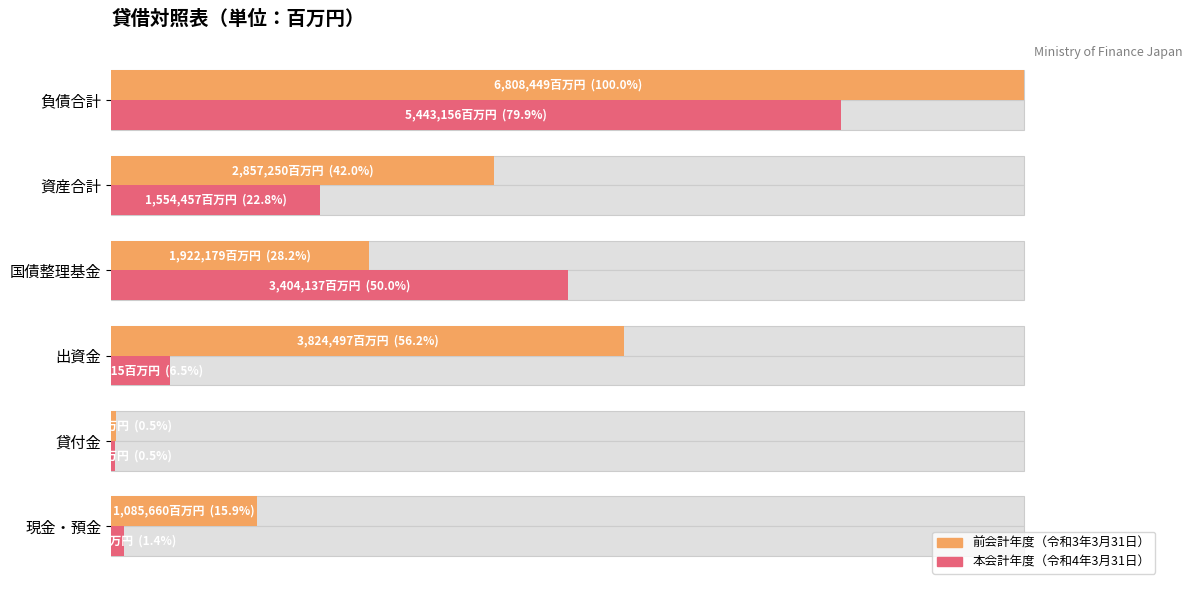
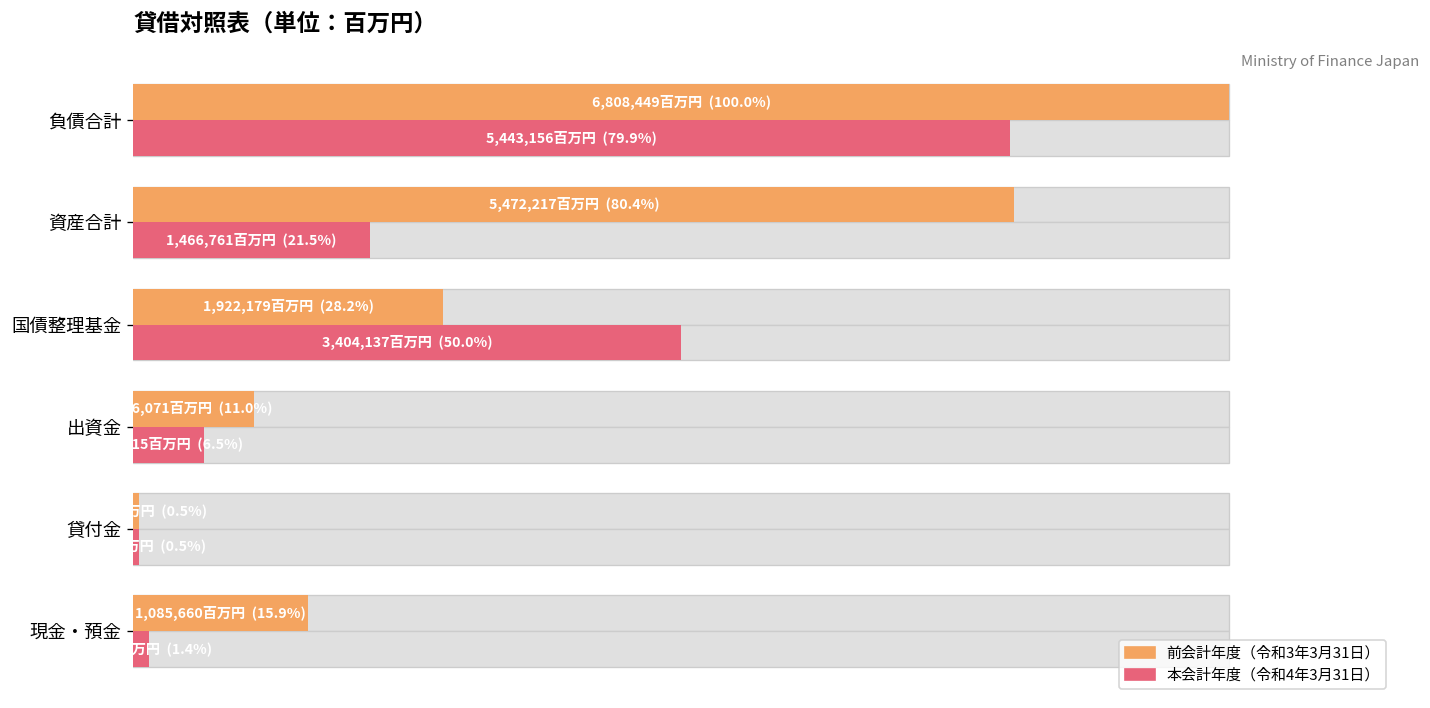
  {
    "前会計年度（令和3年3月31日）": {
      "負債合計": "(100.0%)",
-     "資産合計": "2,857,250百万円 (42.0%)",
-     "出資金": "3,824,497百万円 (56.2%)"
+     "資産合計": "5,472,217百万円 (80.4%)",
+     "出資金": "746,071百万円 (11.0%)"
    },
    "本会計年度（令和4年3月31日）": {
-     "資産合計": "1,554,457百万円 (22.8%)"
+     "資産合計": "1,466,761百万円 (21.5%)"
    }
  }
